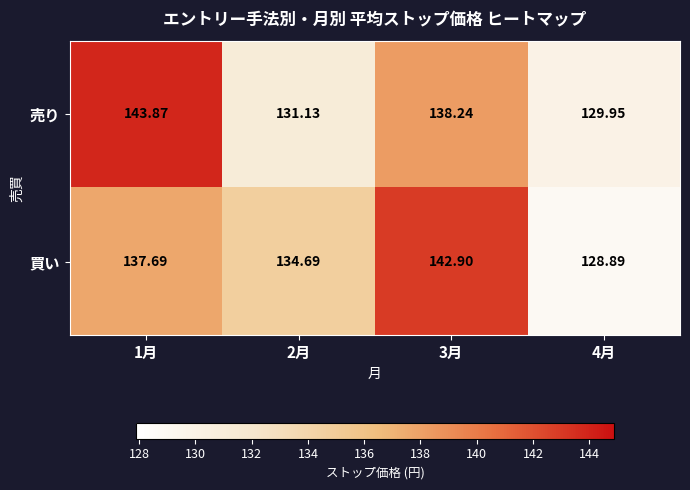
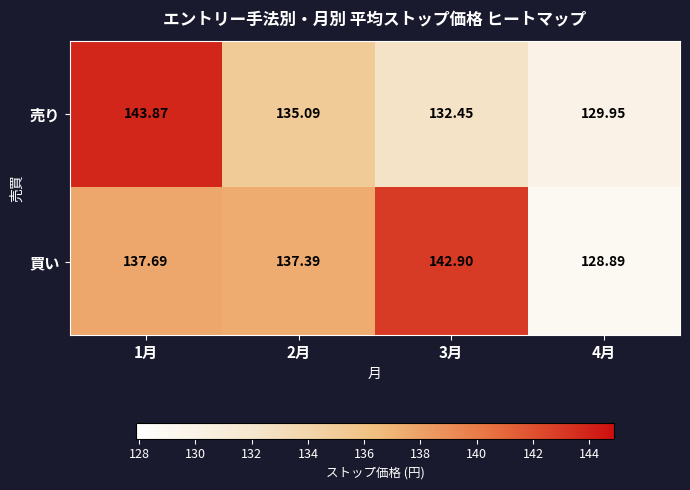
  {
    "売り": {
      "1月": 143.87,
-     "2月": 131.13,
-     "3月": 138.24,
+     "2月": 135.09,
+     "3月": 132.45,
      "4月": 129.95
    },
    "買い": {
      "1月": 137.69,
-     "2月": 134.69,
+     "2月": 137.39,
      "3月": 142.90,
      "4月": 128.89
    }
  }
